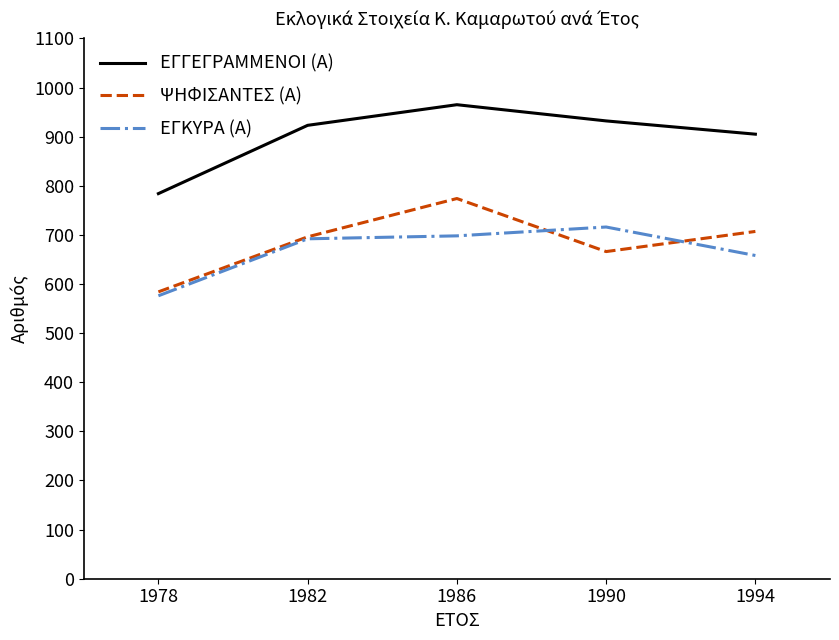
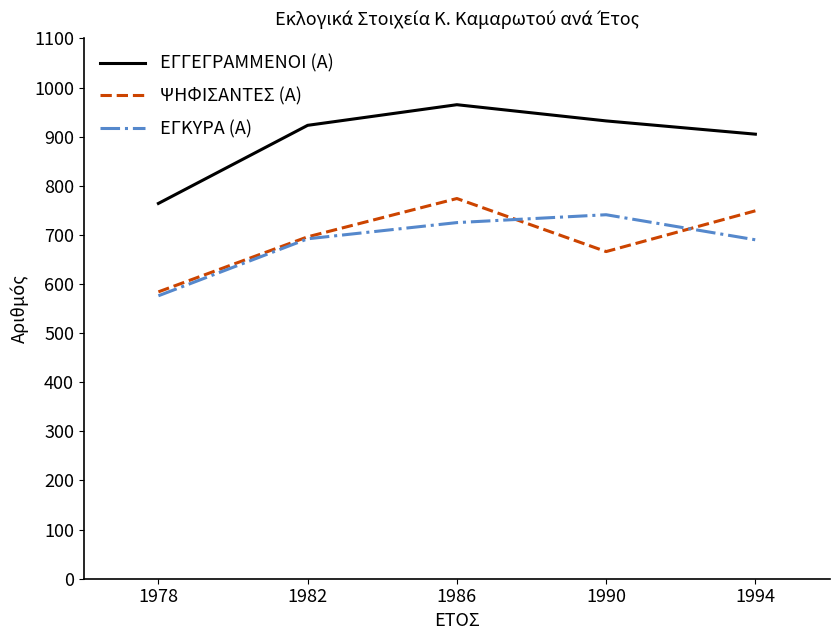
  {
    "ΕΓΓΕΓΡΑΜΜΕΝΟΙ (Α)": {
-     "1978": 780,
+     "1978": 760,
      "1982": 920,
      "1986": 970,
      "1990": 930,
      "1994": 910
    },
    "ΨΗΦΙΣΑΝΤΕΣ (Α)": {
      "1978": 580,
      "1986": 770,
      "1990": 670,
-     "1994": 710
+     "1994": 750
    },
    "ΕΓΚΥΡΑ (Α)": {
      "1978": 580,
-     "1986": 700,
-     "1990": 720,
-     "1994": 660
+     "1986": 730,
+     "1990": 740,
+     "1994": 690
    }
  }
